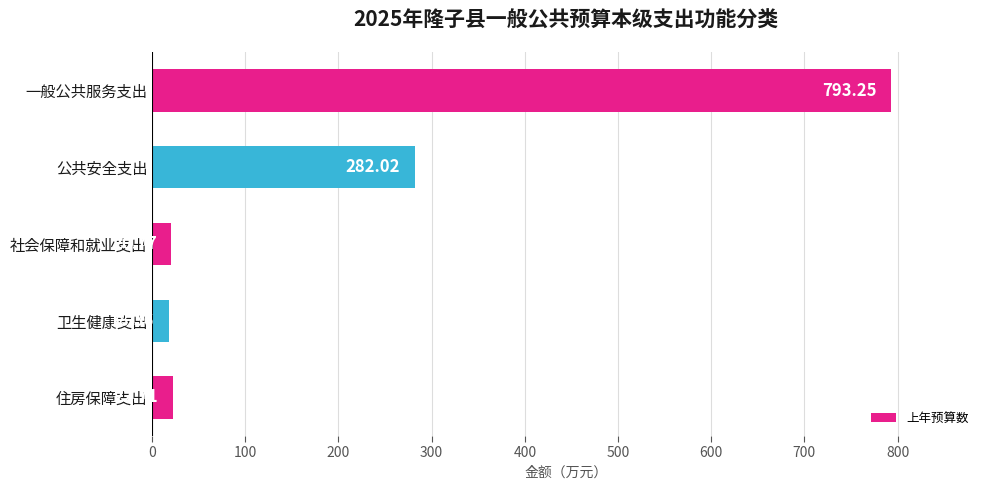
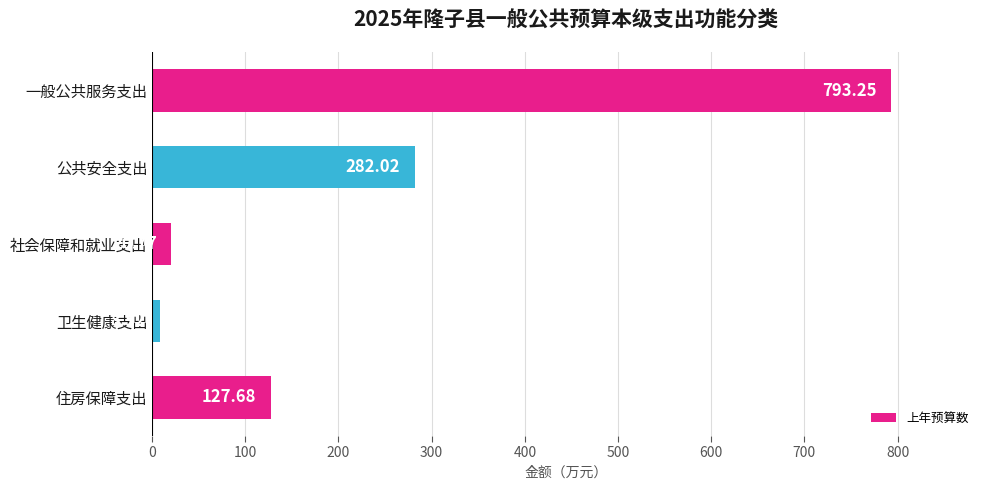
  {
    "社会保障和就业支出": 20,
-   "卫生健康支出": 20,
-   "住房保障支出": 20
+   "卫生健康支出": 10,
+   "住房保障支出": 130
  }
